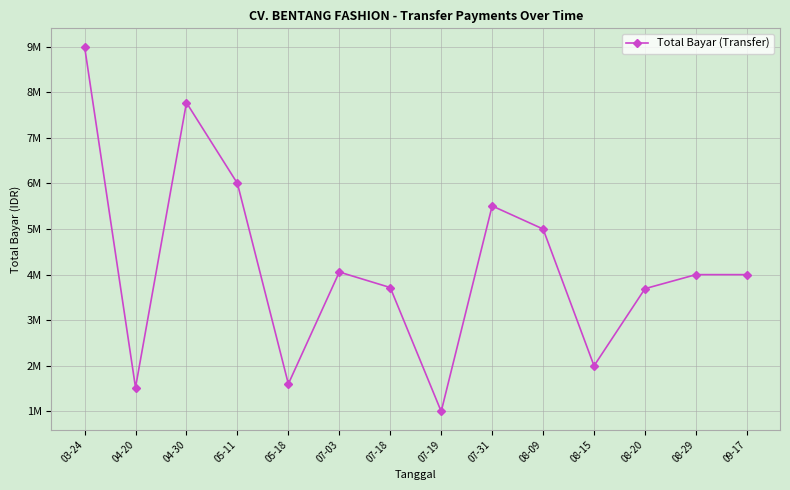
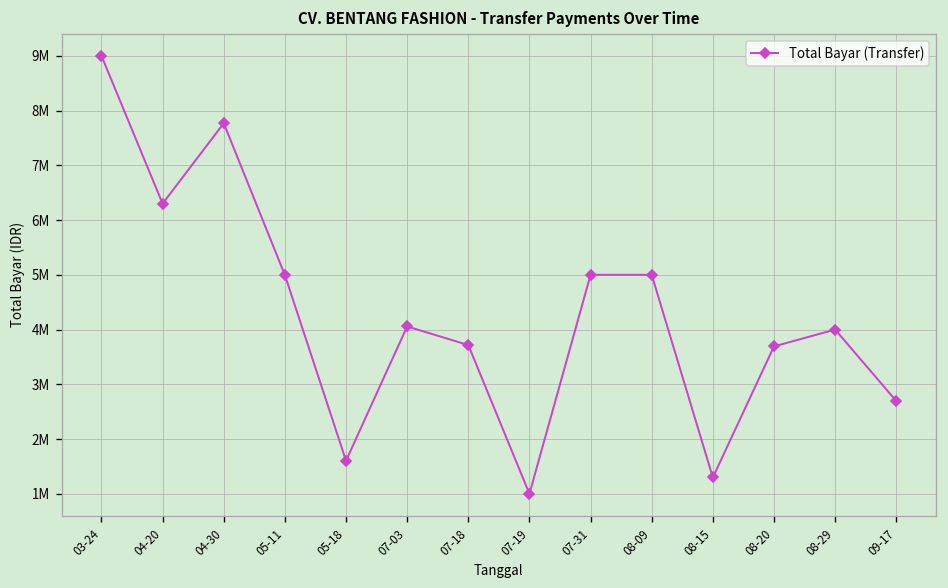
  {
    "03-24": 9000000,
-   "04-20": 1500000,
+   "04-20": 6300000,
    "04-30": 7800000,
-   "05-11": 6000000,
+   "05-11": 5000000,
    "05-18": 1600000,
    "07-03": 4100000,
    "07-18": 3700000,
    "07-19": 1000000,
-   "07-31": 5500000,
+   "07-31": 5000000,
    "08-09": 5000000,
-   "08-15": 2000000,
+   "08-15": 1300000,
    "08-20": 3700000,
    "08-29": 4000000,
-   "09-17": 4000000
+   "09-17": 2700000
  }
